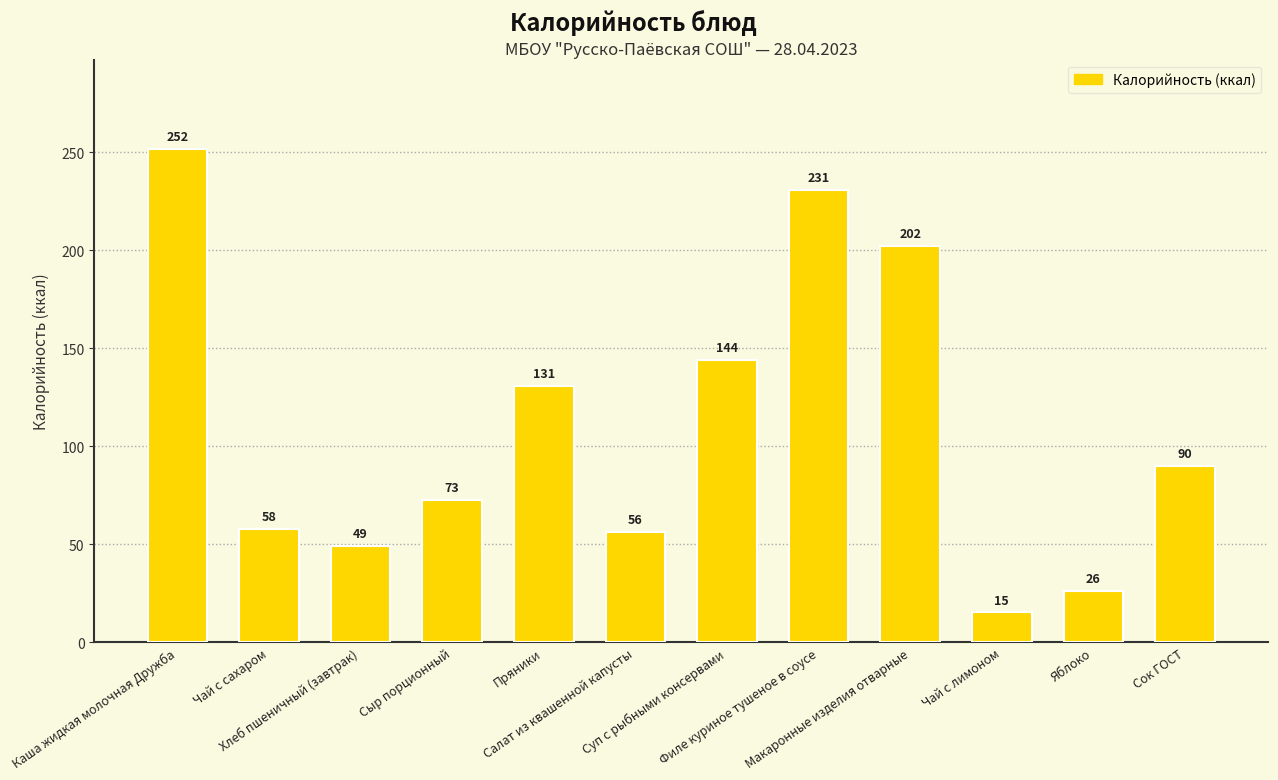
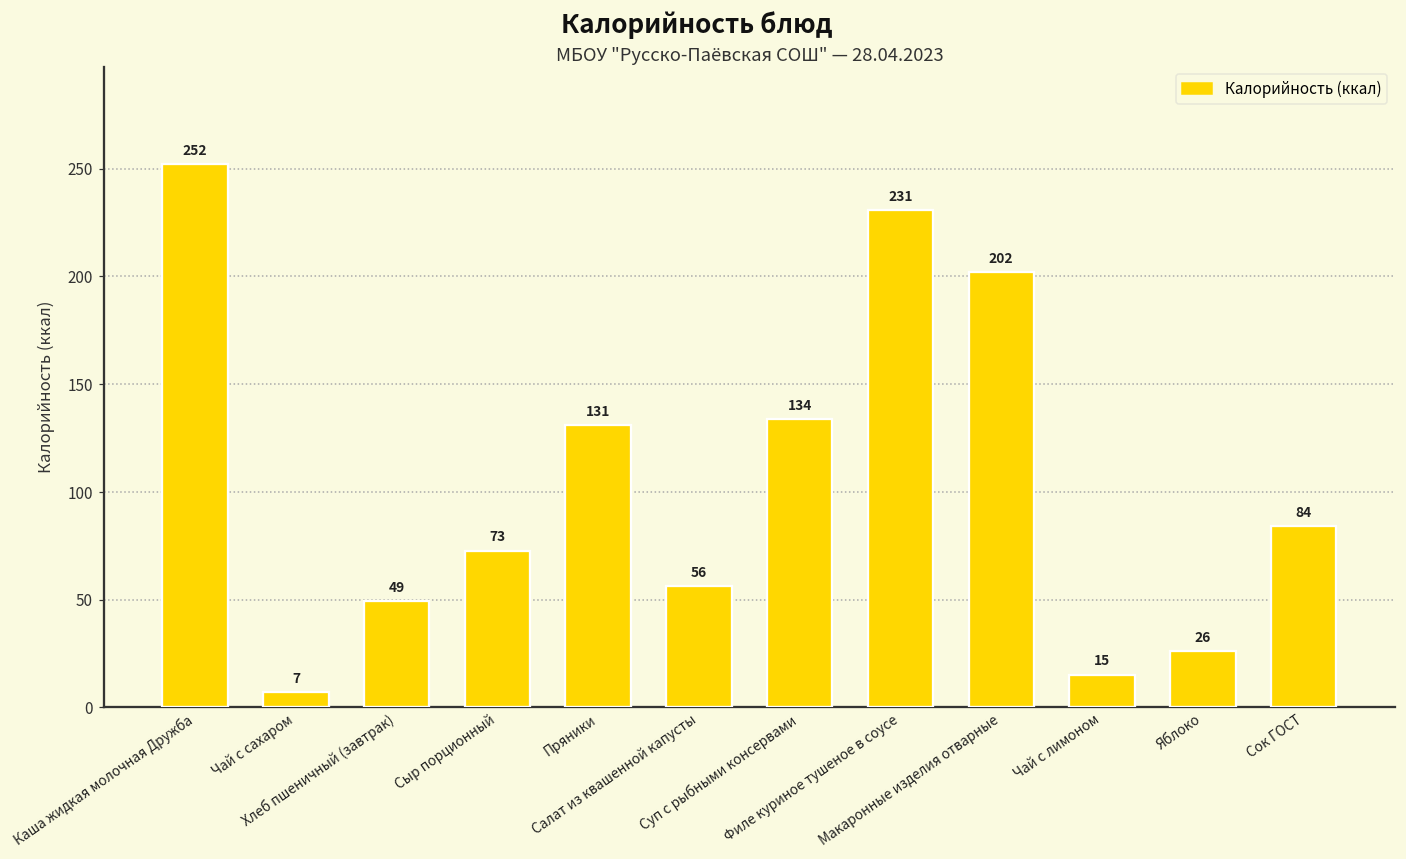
  {
    "Каша жидкая молочная Дружба": 252,
-   "Чай с сахаром": 58,
+   "Чай с сахаром": 7,
    "Хлеб пшеничный (завтрак)": 49,
    "Сыр порционный": 73,
    "Пряники": 131,
    "Салат из квашенной капусты": 56,
-   "Суп с рыбными консервами": 144,
+   "Суп с рыбными консервами": 134,
    "Филе куриное тушеное в соусе": 231,
    "Макаронные изделия отварные": 202,
    "Чай с лимоном": 15,
    "Яблоко": 26,
-   "Сок ГОСТ": 90
+   "Сок ГОСТ": 84
  }
